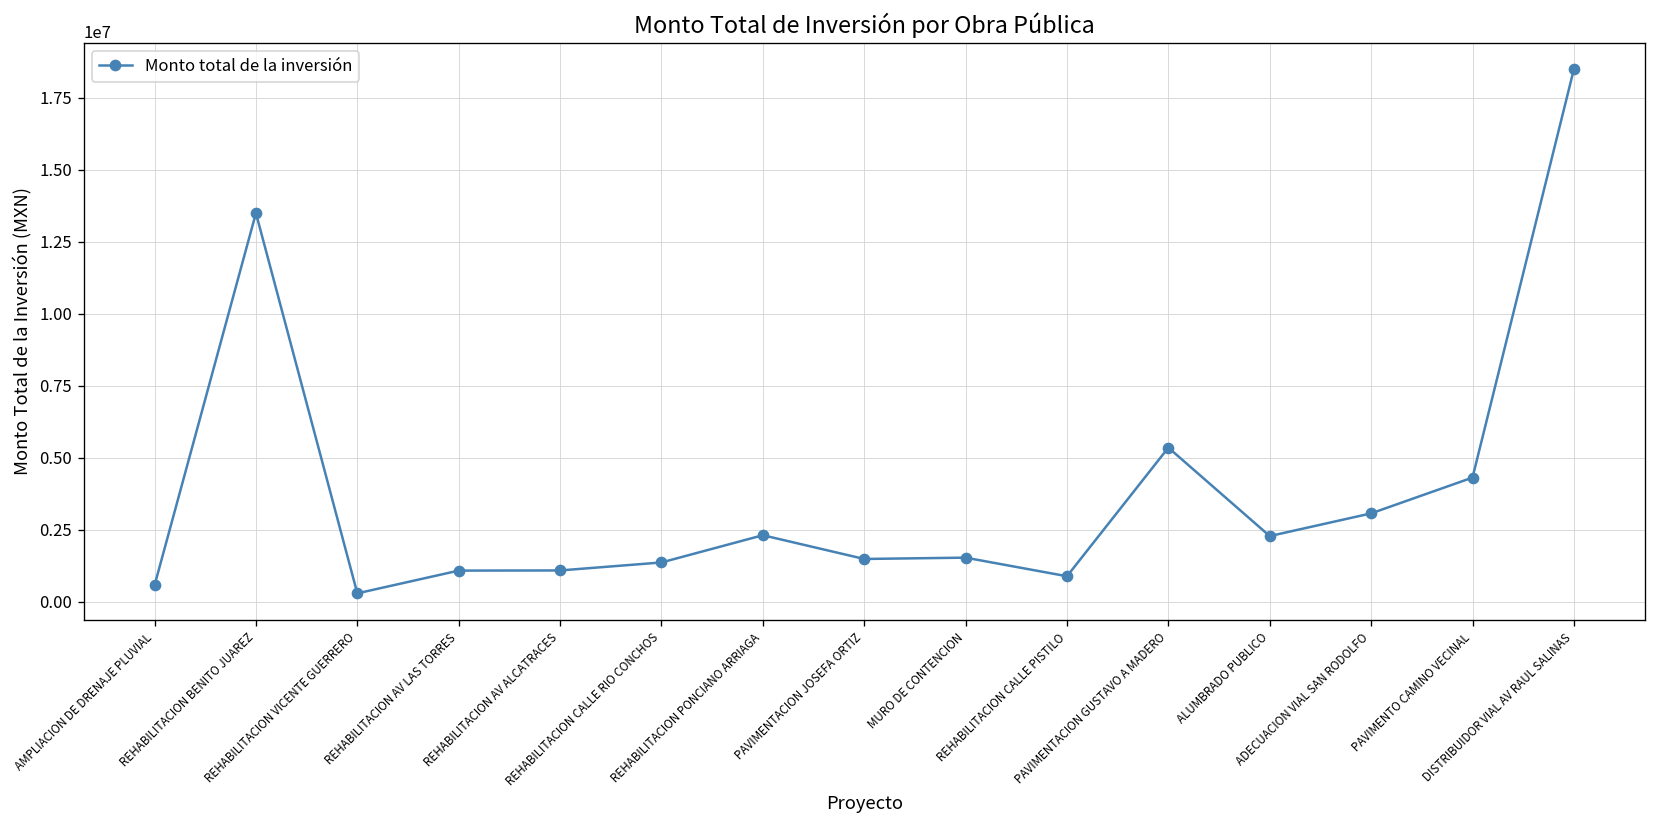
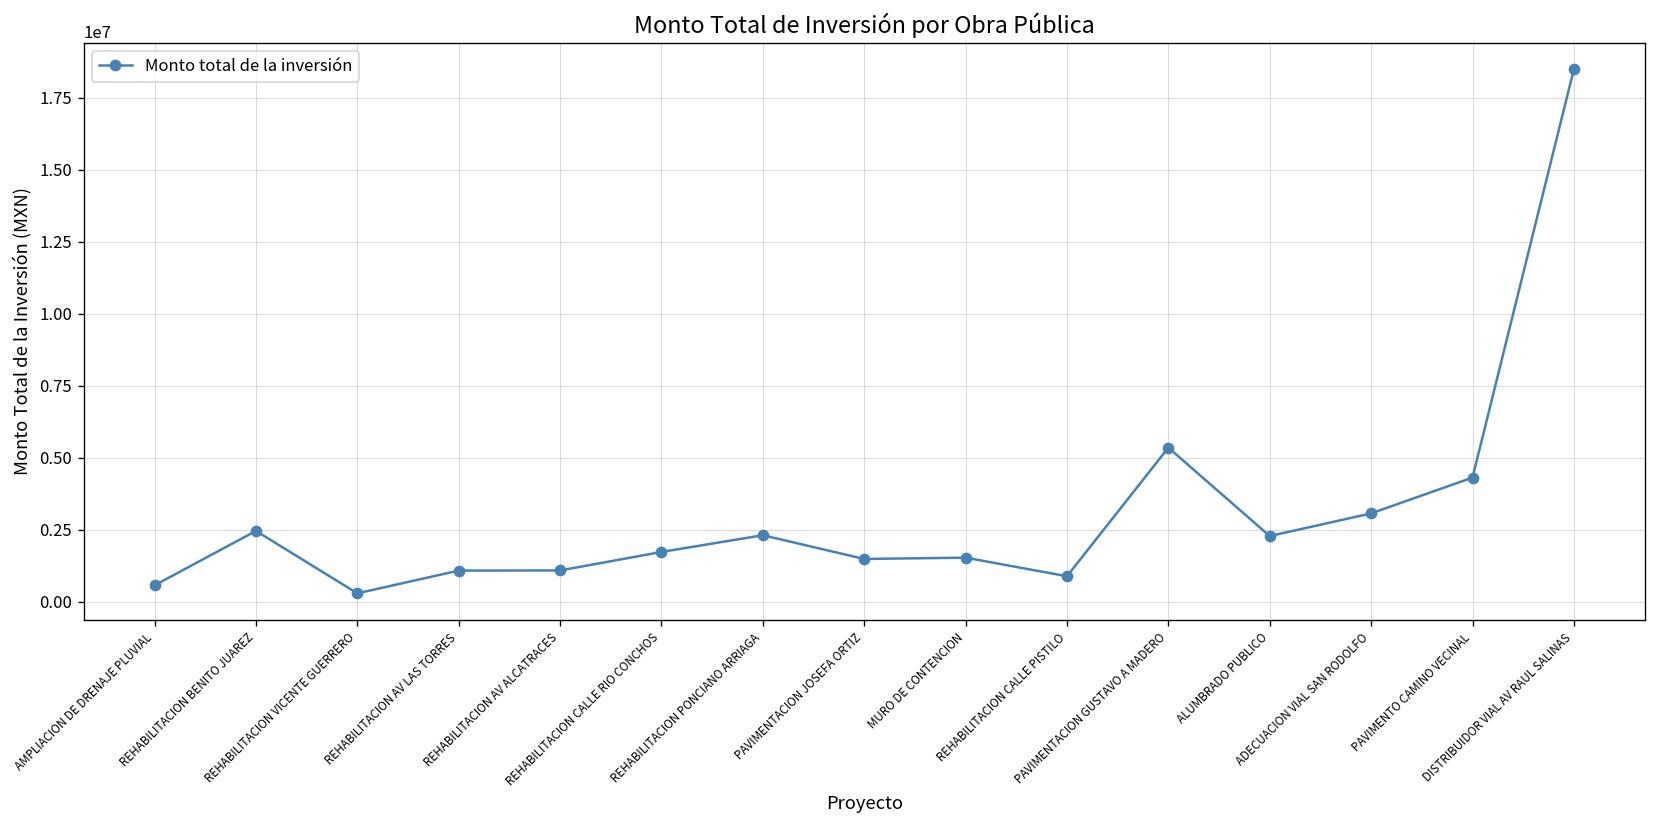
  {
    "AMPLIACION DE DRENAJE PLUVIAL": 600000,
-   "REHABILITACION BENITO JUAREZ": 13500000,
+   "REHABILITACION BENITO JUAREZ": 2500000,
    "REHABILITACION VICENTE GUERRERO": 300000,
    "REHABILITACION AV LAS TORRES": 1100000,
    "REHABILITACION AV ALCATRACES": 1100000,
-   "REHABILITACION CALLE RIO CONCHOS": 1400000,
+   "REHABILITACION CALLE RIO CONCHOS": 1700000,
    "REHABILITACION PONCIANO ARRIAGA": 2300000,
    "PAVIMENTACION JOSEFA ORTIZ": 1500000,
    "MURO DE CONTENCION": 1500000,
    "REHABILITACION CALLE PISTILO": 900000,
    "PAVIMENTACION GUSTAVO A MADERO": 5400000,
    "ALUMBRADO PUBLICO": 2300000,
    "ADECUACION VIAL SAN RODOLFO": 3100000,
    "PAVIMENTO CAMINO VECINAL": 4300000,
    "DISTRIBUIDOR VIAL AV RAUL SALINAS": 18500000
  }
